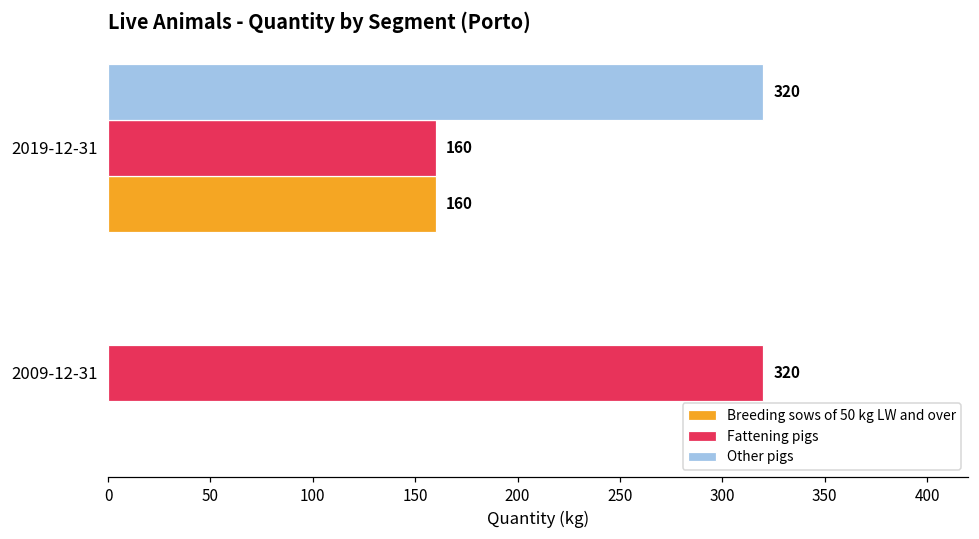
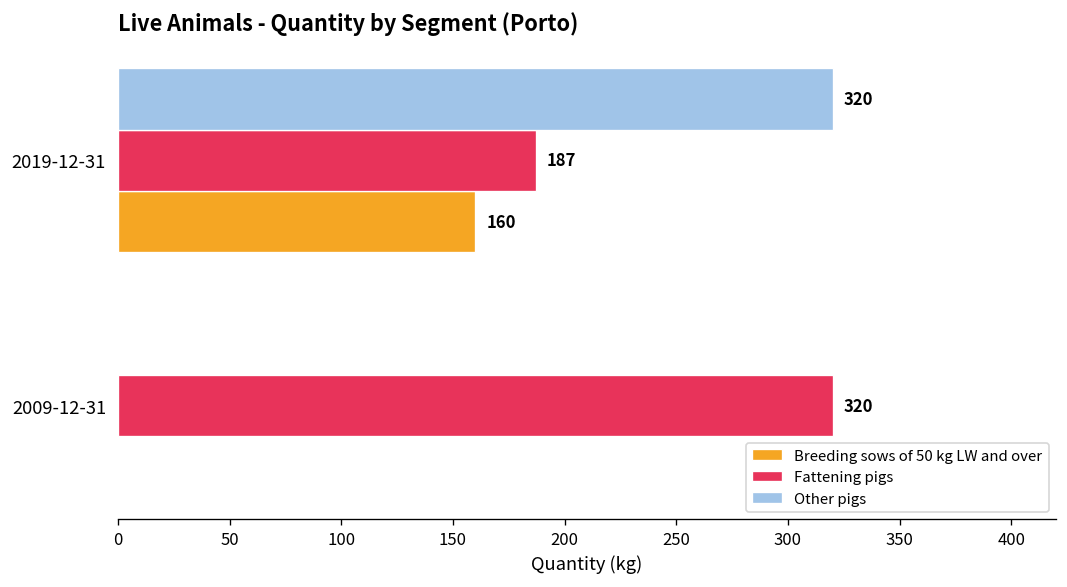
  {
    "Breeding sows of 50 kg LW and over": {
      "2019-12-31": 160
    },
    "Fattening pigs": {
-     "2019-12-31": 160,
+     "2019-12-31": 187,
      "2009-12-31": 320
    },
    "Other pigs": {
      "2019-12-31": 320
    }
  }
